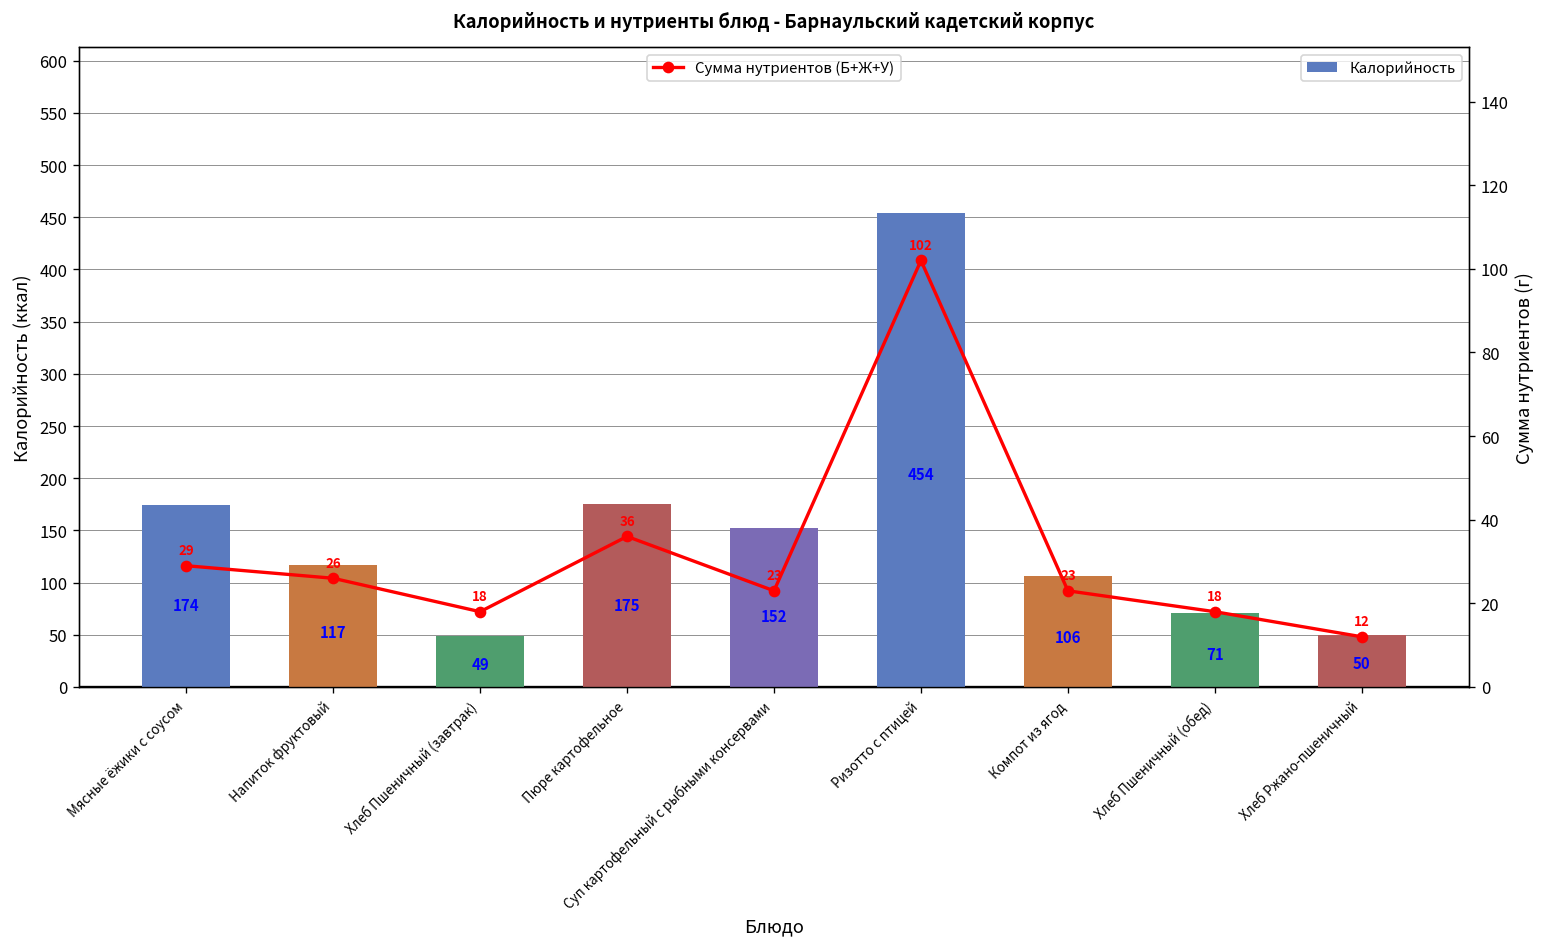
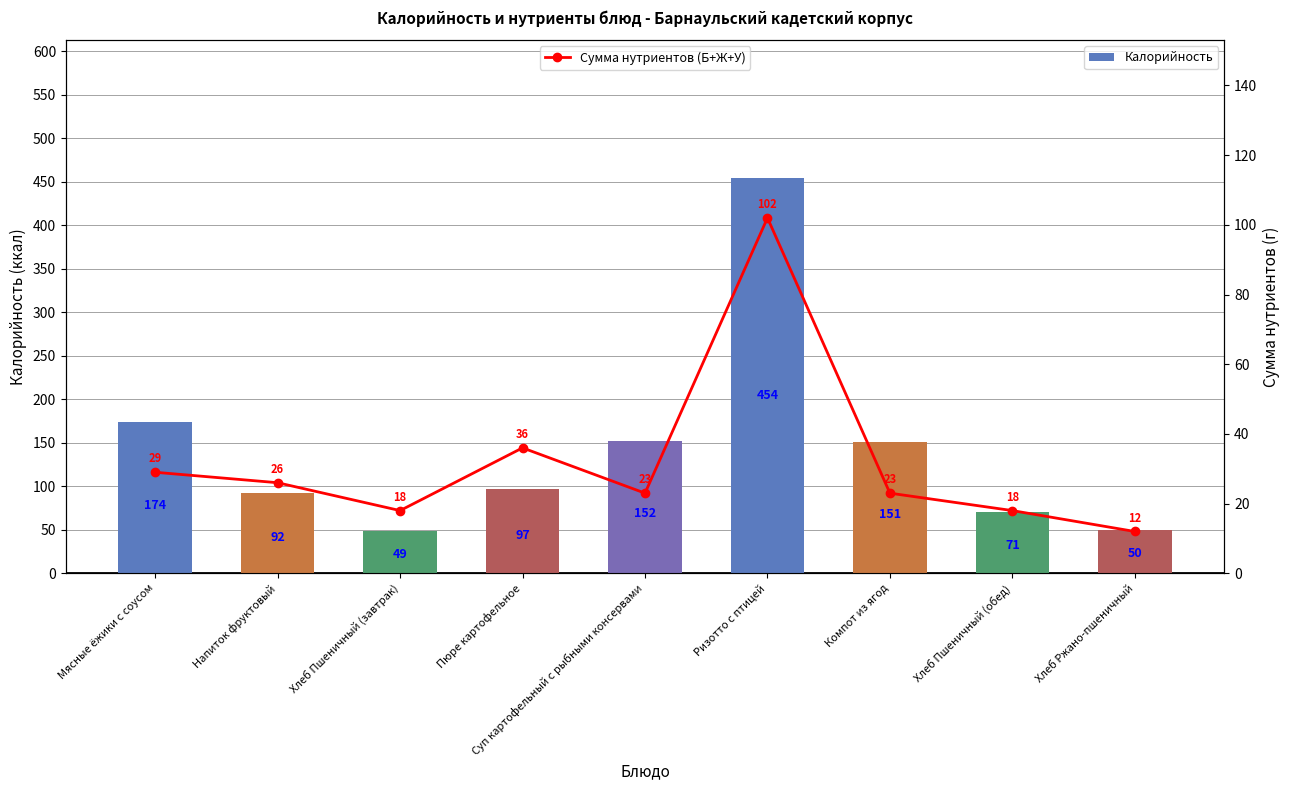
  {
    "Калорийность": {
      "Мясные ёжики с соусом": 174,
-     "Напиток фруктовый": 117,
+     "Напиток фруктовый": 92,
      "Хлеб Пшеничный (завтрак)": 49,
-     "Пюре картофельное": 175,
+     "Пюре картофельное": 97,
      "Суп картофельный с рыбными консервами": 152,
      "Ризотто с птицей": 454,
-     "Компот из ягод": 106,
+     "Компот из ягод": 151,
      "Хлеб Пшеничный (обед)": 71,
      "Хлеб Ржано-пшеничный": 50
    },
    "Сумма нутриентов (Б+Ж+У)": {
      "Мясные ёжики с соусом": 29,
      "Напиток фруктовый": 26,
      "Хлеб Пшеничный (завтрак)": 18,
      "Пюре картофельное": 36,
      "Суп картофельный с рыбными консервами": 23,
      "Ризотто с птицей": 102,
      "Компот из ягод": 23,
      "Хлеб Пшеничный (обед)": 18,
      "Хлеб Ржано-пшеничный": 12
    }
  }
